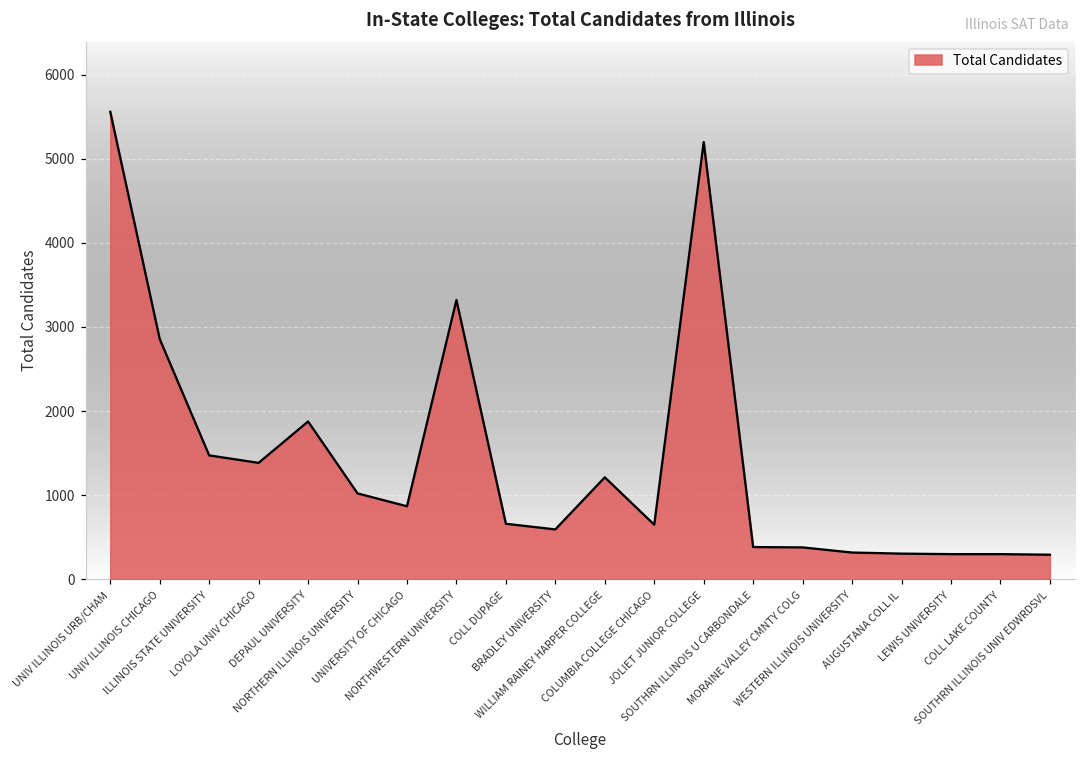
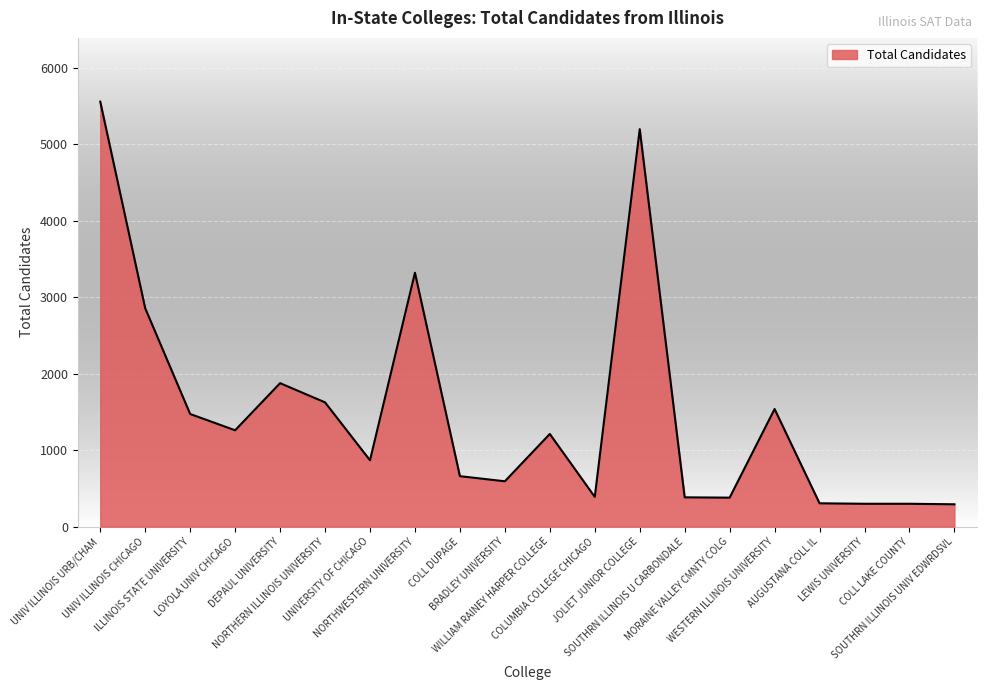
  {
    "UNIV ILLINOIS URB/CHAM": 5600,
    "UNIV ILLINOIS CHICAGO": 2900,
    "ILLINOIS STATE UNIVERSITY": 1500,
-   "LOYOLA UNIV CHICAGO": 1400,
+   "LOYOLA UNIV CHICAGO": 1300,
    "DEPAUL UNIVERSITY": 1900,
-   "NORTHERN ILLINOIS UNIVERSITY": 1000,
+   "NORTHERN ILLINOIS UNIVERSITY": 1600,
    "UNIVERSITY OF CHICAGO": 900,
    "NORTHWESTERN UNIVERSITY": 3300,
    "COLL DUPAGE": 700,
    "BRADLEY UNIVERSITY": 600,
    "WILLIAM RAINEY HARPER COLLEGE": 1200,
-   "COLUMBIA COLLEGE CHICAGO": 600,
+   "COLUMBIA COLLEGE CHICAGO": 400,
    "JOLIET JUNIOR COLLEGE": 5200,
    "SOUTHRN ILLINOIS U CARBONDALE": 400,
    "MORAINE VALLEY CMNTY COLG": 400,
-   "WESTERN ILLINOIS UNIVERSITY": 300,
+   "WESTERN ILLINOIS UNIVERSITY": 1500,
    "AUGUSTANA COLL IL": 300,
    "LEWIS UNIVERSITY": 300,
    "COLL LAKE COUNTY": 300,
    "SOUTHRN ILLINOIS UNIV EDWRDSVL": 300
  }
